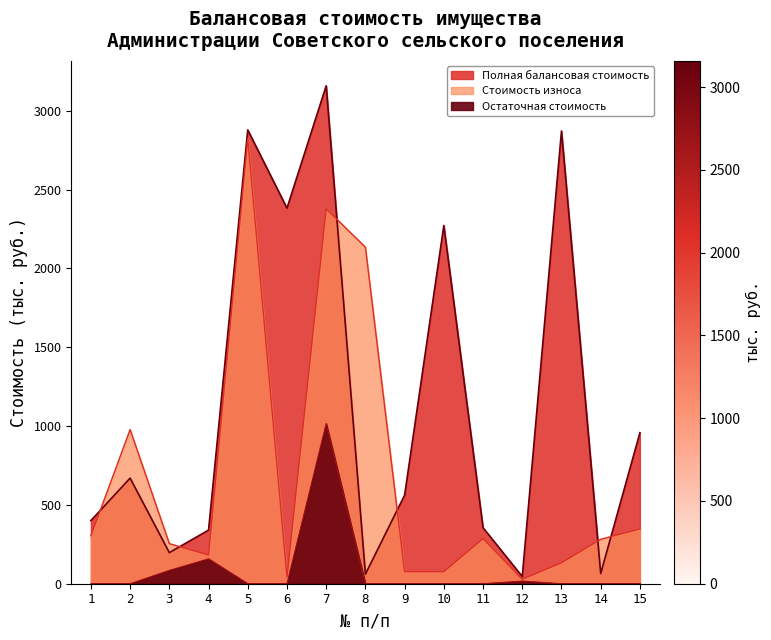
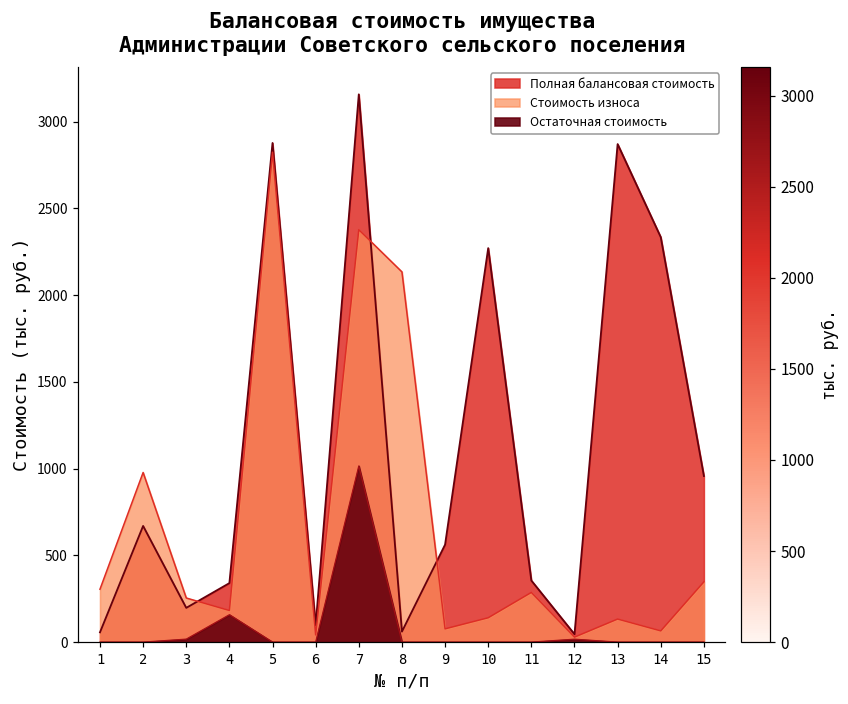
  {
    "Полная балансовая стоимость": {
-     "1": 400,
+     "1": 60,
      "2": 670,
      "3": 200,
      "4": 340,
      "5": 2880,
-     "6": 2380,
+     "6": 100,
      "7": 3160,
      "8": 60,
      "9": 560,
      "10": 2270,
      "11": 350,
      "12": 50,
      "13": 2870,
-     "14": 60,
+     "14": 2330,
      "15": 960
    },
    "Стоимость износа": {
      "1": 300,
      "2": 980,
      "3": 250,
      "4": 180,
      "5": 2820,
      "6": 40,
      "7": 2380,
      "8": 2130,
      "9": 80,
-     "10": 80,
+     "10": 140,
      "11": 290,
      "13": 130,
-     "14": 280,
+     "14": 60,
      "15": 350
    },
    "Остаточная стоимость": {
      "1": 0,
      "2": 0,
-     "3": 80,
+     "3": 20,
      "4": 160,
      "5": 0,
      "6": 0,
      "7": 1020,
      "8": 0,
      "9": 0,
      "10": 0,
      "11": 0,
      "13": 0,
      "14": 0,
      "15": 0
    }
  }
